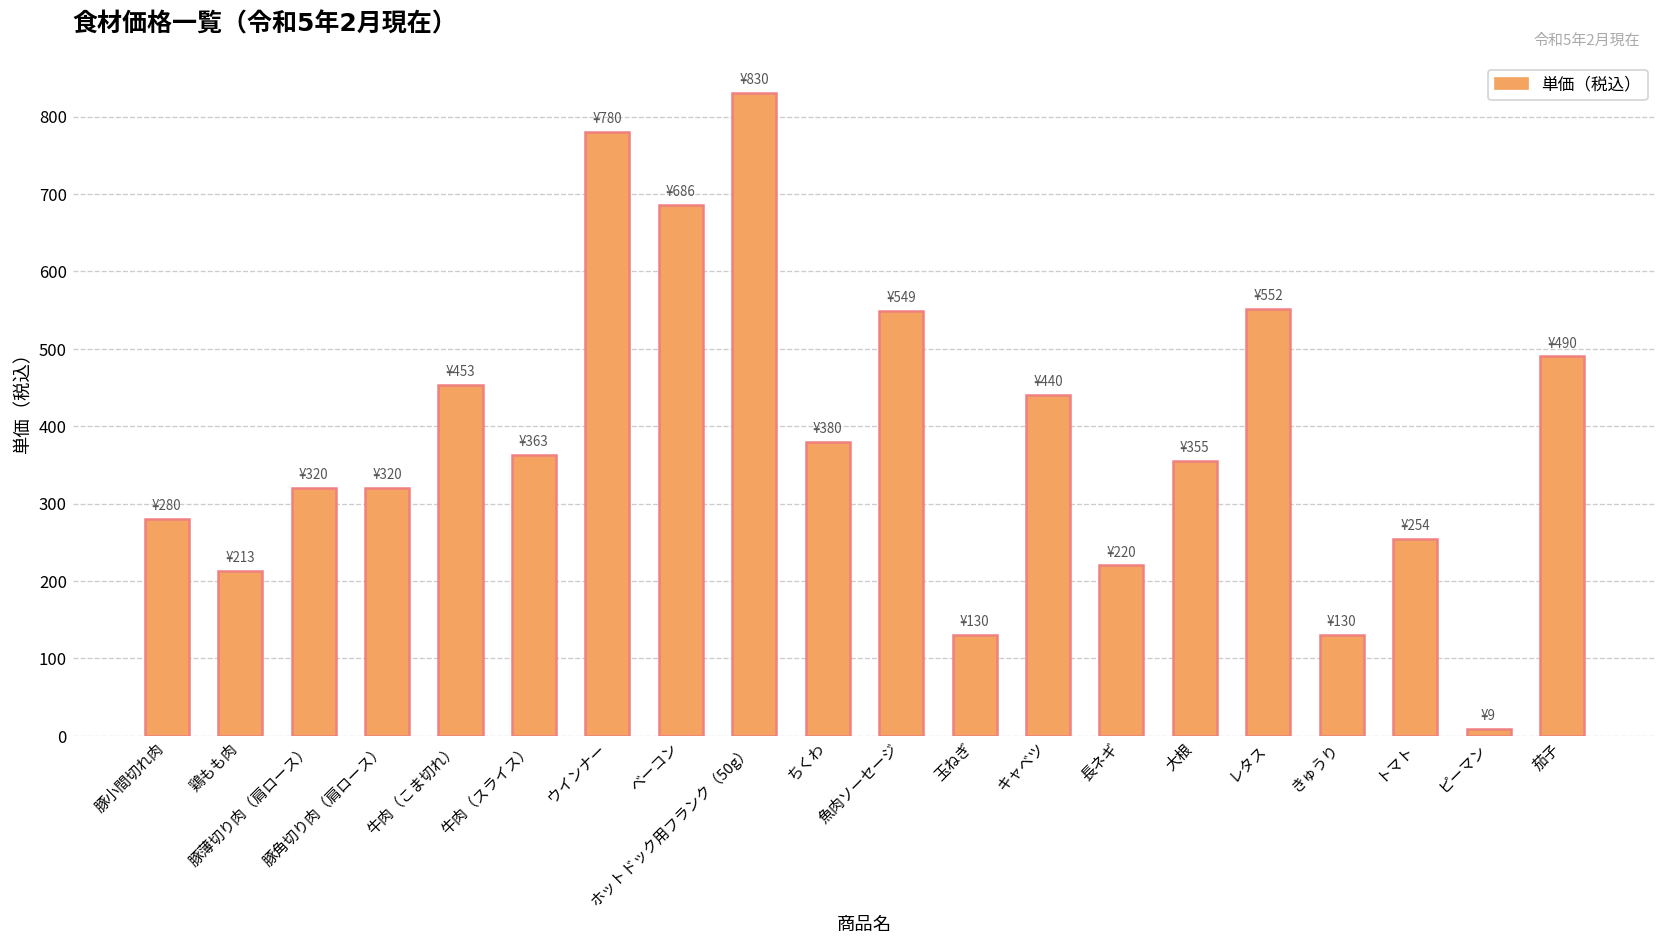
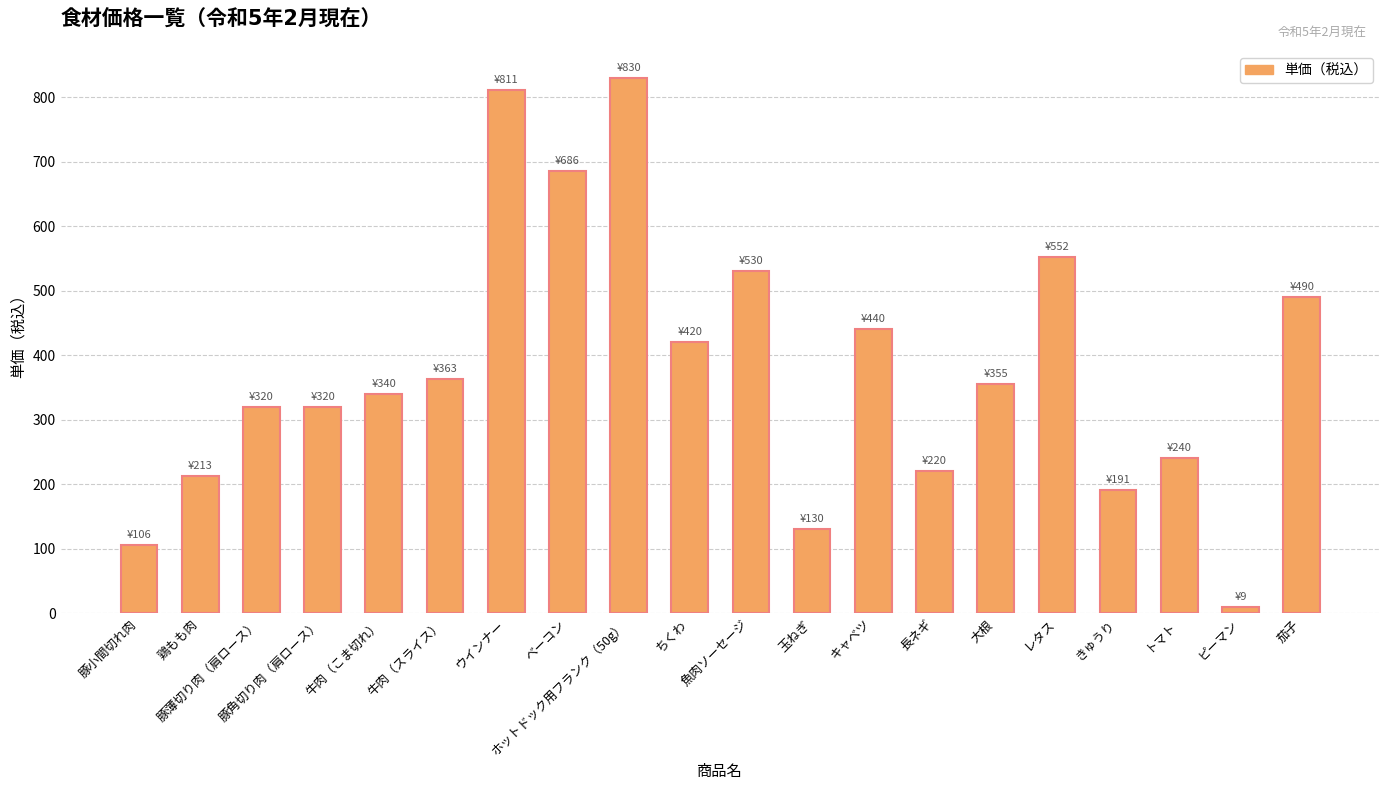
  {
-   "豚小間切れ肉": "¥280",
+   "豚小間切れ肉": "¥106",
    "鶏もも肉": "¥213",
    "豚薄切り肉（肩ロース）": "¥320",
    "豚角切り肉（肩ロース）": "¥320",
-   "牛肉（こま切れ）": "¥453",
+   "牛肉（こま切れ）": "¥340",
    "牛肉（スライス）": "¥363",
-   "ウインナー": "¥780",
+   "ウインナー": "¥811",
    "ベーコン": "¥686",
    "ホットドック用フランク（50g）": "¥830",
-   "ちくわ": "¥380",
-   "魚肉ソーセージ": "¥549",
+   "ちくわ": "¥420",
+   "魚肉ソーセージ": "¥530",
    "玉ねぎ": "¥130",
    "キャベツ": "¥440",
    "長ネギ": "¥220",
    "大根": "¥355",
    "レタス": "¥552",
-   "きゅうり": "¥130",
-   "トマト": "¥254",
+   "きゅうり": "¥191",
+   "トマト": "¥240",
    "ピーマン": "¥9",
    "茄子": "¥490"
  }
